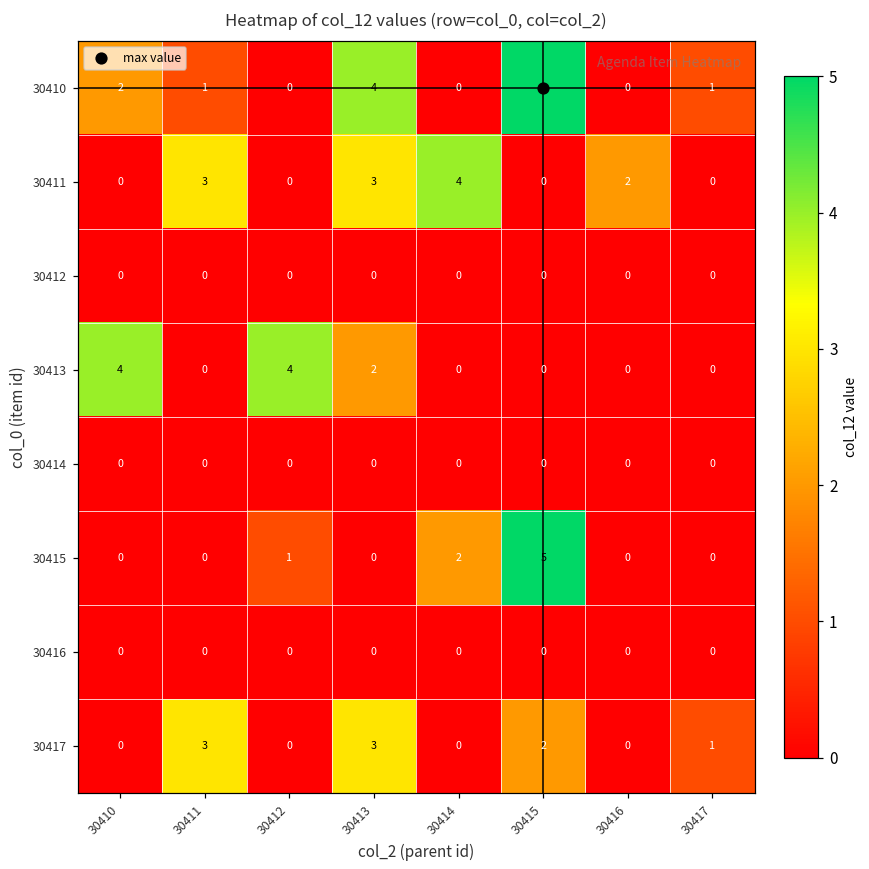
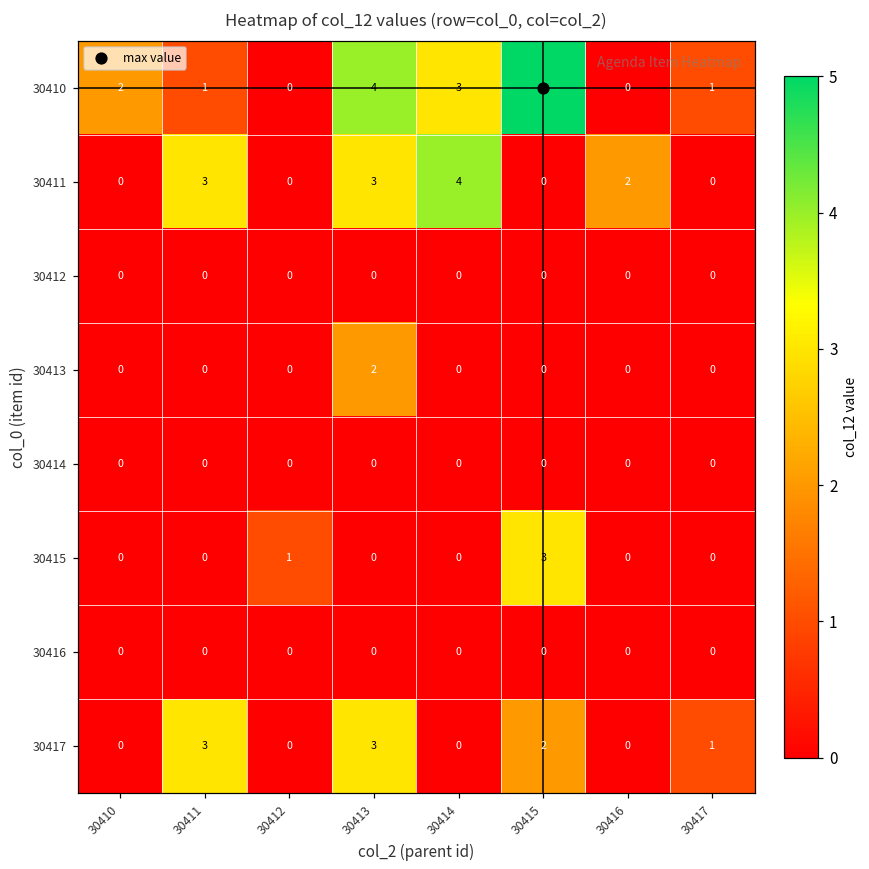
  {
    "30410": {
      "30410": 2,
      "30411": 1,
      "30412": 0,
      "30413": 4,
-     "30414": 0,
+     "30414": 3,
      "30417": 1
    },
    "30411": {
      "30410": 0,
      "30411": 3,
      "30412": 0,
      "30413": 3,
      "30414": 4,
      "30415": 0,
      "30416": 2,
      "30417": 0
    },
    "30412": {
      "30410": 0,
      "30411": 0,
      "30412": 0,
      "30413": 0,
      "30414": 0,
      "30415": 0,
      "30416": 0,
      "30417": 0
    },
    "30413": {
-     "30410": 4,
+     "30410": 0,
      "30411": 0,
-     "30412": 4,
+     "30412": 0,
      "30413": 2,
      "30414": 0,
      "30415": 0,
      "30416": 0,
      "30417": 0
    },
    "30414": {
      "30410": 0,
      "30411": 0,
      "30412": 0,
      "30413": 0,
      "30414": 0,
      "30415": 0,
      "30416": 0,
      "30417": 0
    },
    "30415": {
      "30410": 0,
      "30411": 0,
      "30412": 1,
      "30413": 0,
-     "30414": 2,
-     "30415": 5,
+     "30414": 0,
+     "30415": 3,
      "30416": 0,
      "30417": 0
    },
    "30416": {
      "30410": 0,
      "30411": 0,
      "30412": 0,
      "30413": 0,
      "30414": 0,
      "30415": 0,
      "30416": 0,
      "30417": 0
    },
    "30417": {
      "30410": 0,
      "30411": 3,
      "30412": 0,
      "30413": 3,
      "30414": 0,
      "30415": 2,
      "30416": 0,
      "30417": 1
    }
  }
